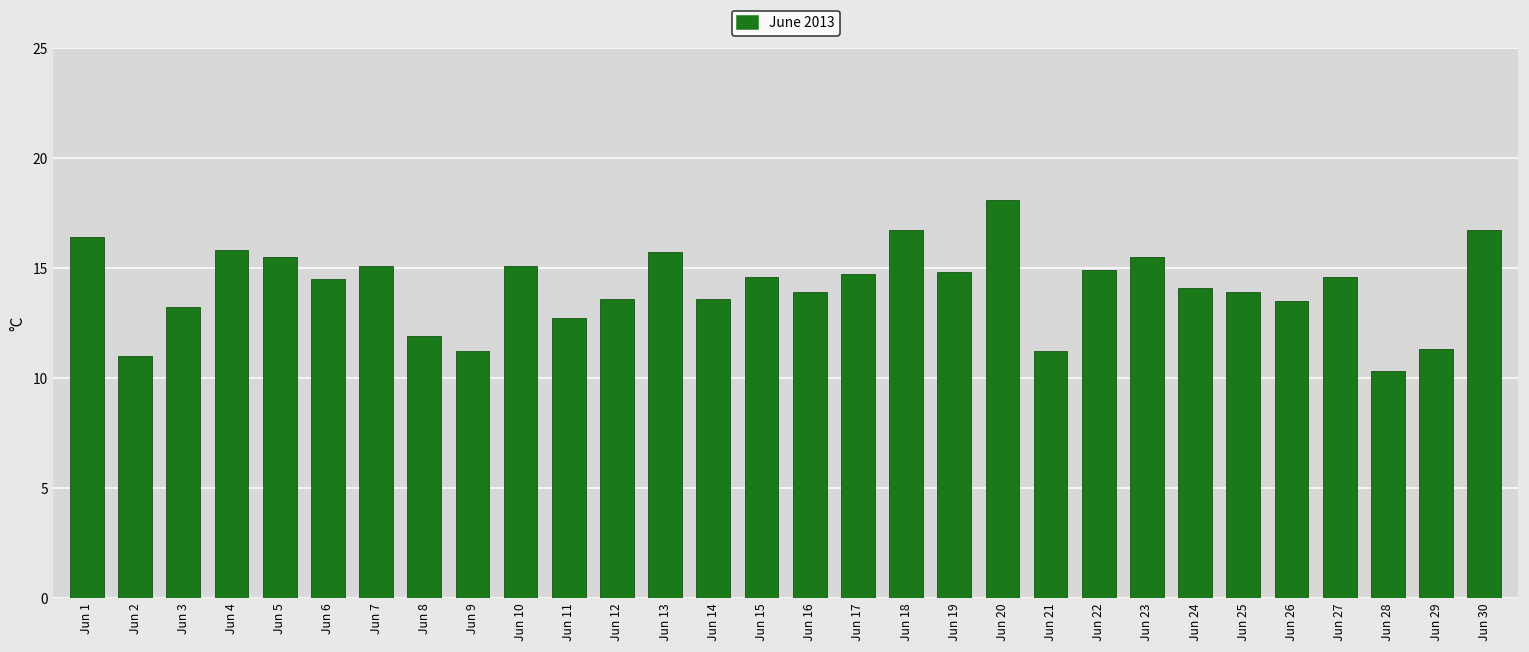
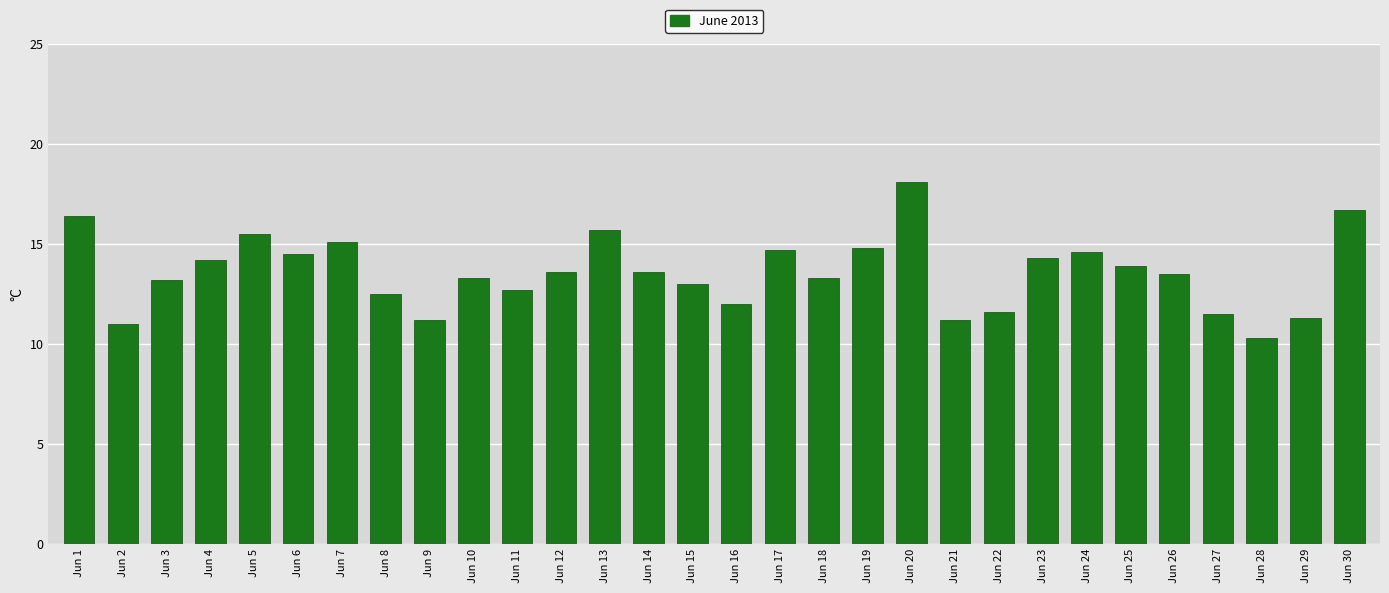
  {
    "Jun 1": 16.4,
    "Jun 2": 11.0,
    "Jun 3": 13.2,
-   "Jun 4": 15.8,
+   "Jun 4": 14.2,
    "Jun 5": 15.5,
    "Jun 6": 14.5,
    "Jun 7": 15.1,
-   "Jun 8": 11.9,
+   "Jun 8": 12.5,
    "Jun 9": 11.2,
-   "Jun 10": 15.1,
+   "Jun 10": 13.3,
    "Jun 11": 12.7,
    "Jun 12": 13.6,
    "Jun 13": 15.7,
    "Jun 14": 13.6,
-   "Jun 15": 14.6,
-   "Jun 16": 13.9,
+   "Jun 15": 13.0,
+   "Jun 16": 12.0,
    "Jun 17": 14.7,
-   "Jun 18": 16.7,
+   "Jun 18": 13.3,
    "Jun 19": 14.8,
    "Jun 20": 18.1,
    "Jun 21": 11.2,
-   "Jun 22": 14.9,
-   "Jun 23": 15.5,
-   "Jun 24": 14.1,
+   "Jun 22": 11.6,
+   "Jun 23": 14.3,
+   "Jun 24": 14.6,
    "Jun 25": 13.9,
    "Jun 26": 13.5,
-   "Jun 27": 14.6,
+   "Jun 27": 11.5,
    "Jun 28": 10.3,
    "Jun 29": 11.3,
    "Jun 30": 16.7
  }
